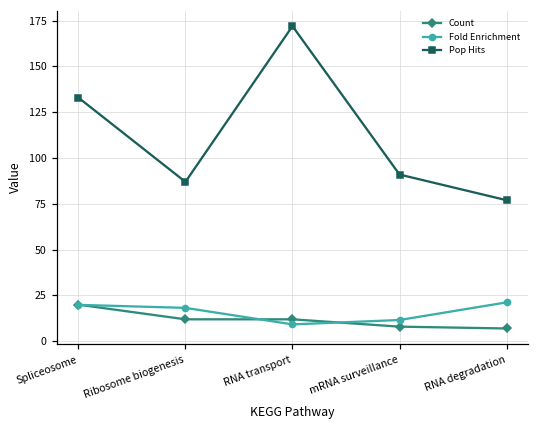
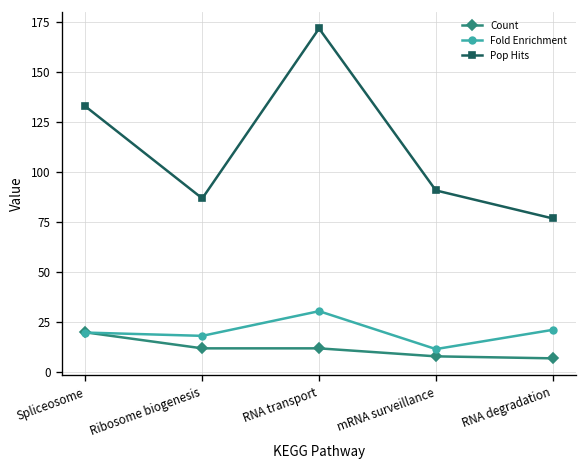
  {
    "Fold Enrichment": {
      "Ribosome biogenesis": 18,
-     "RNA transport": 9,
+     "RNA transport": 31,
      "mRNA surveillance": 12,
      "RNA degradation": 21
    }
  }
